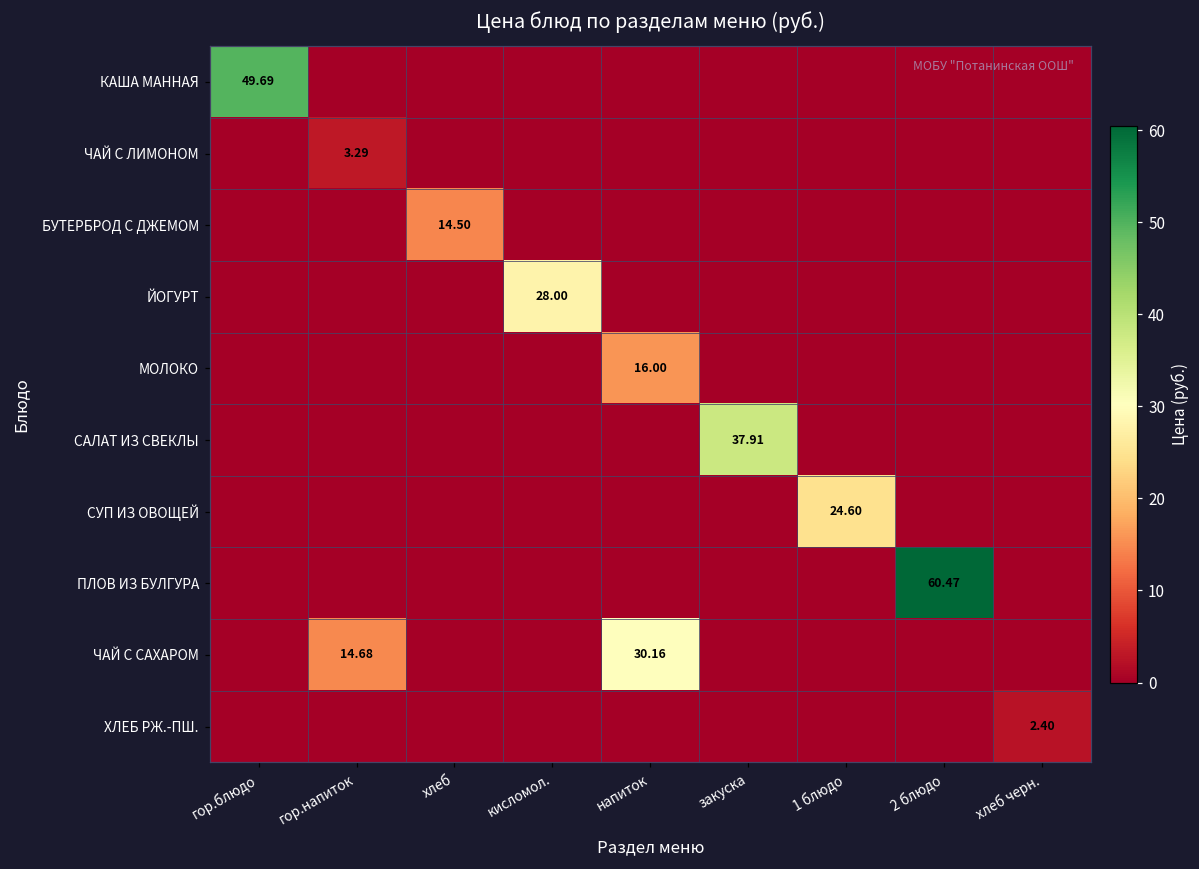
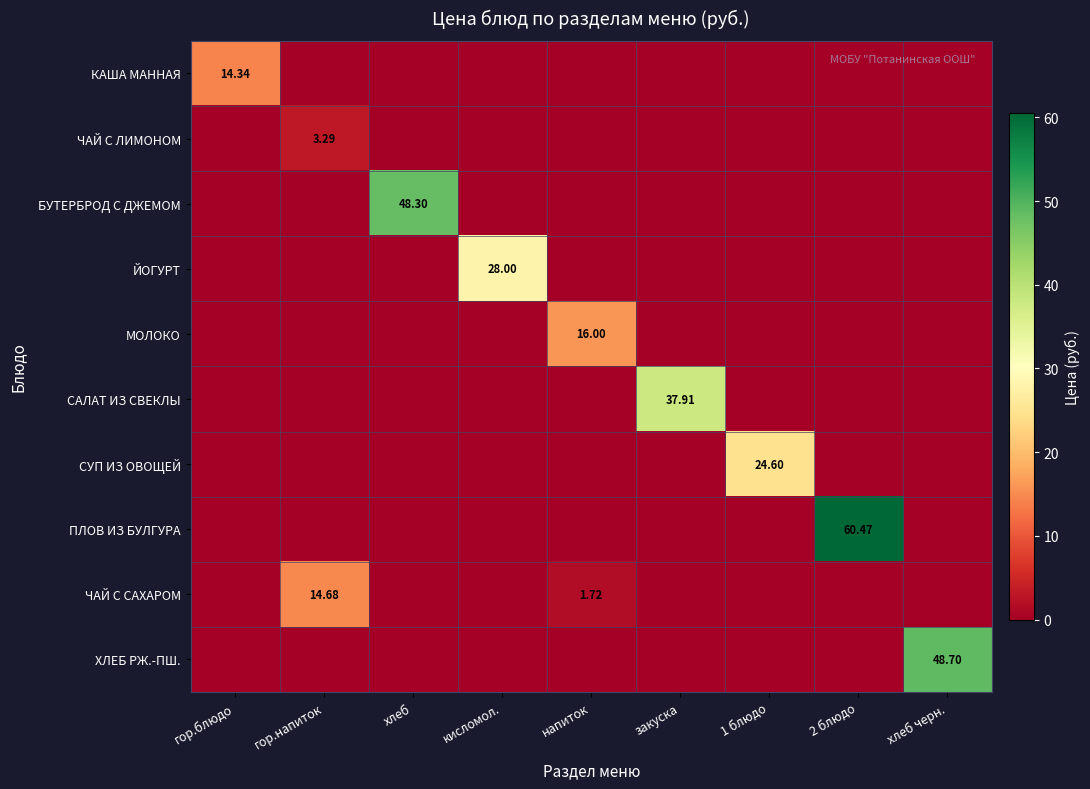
  {
    "КАША МАННАЯ": {
-     "гор.блюдо": 49.69
+     "гор.блюдо": 14.34
    },
    "ЧАЙ С ЛИМОНОМ": {
      "гор.напиток": 3.29
    },
    "БУТЕРБРОД С ДЖЕМОМ": {
-     "хлеб": 14.50
+     "хлеб": 48.30
    },
    "ЙОГУРТ": {
      "кисломол.": 28.00
    },
    "МОЛОКО": {
      "напиток": 16.00
    },
    "САЛАТ ИЗ СВЕКЛЫ": {
      "закуска": 37.91
    },
    "СУП ИЗ ОВОЩЕЙ": {
      "1 блюдо": 24.60
    },
    "ПЛОВ ИЗ БУЛГУРА": {
      "2 блюдо": 60.47
    },
    "ЧАЙ С САХАРОМ": {
      "гор.напиток": 14.68,
-     "напиток": 30.16
+     "напиток": 1.72
    },
    "ХЛЕБ РЖ.-ПШ.": {
-     "хлеб черн.": 2.40
+     "хлеб черн.": 48.70
    }
  }
